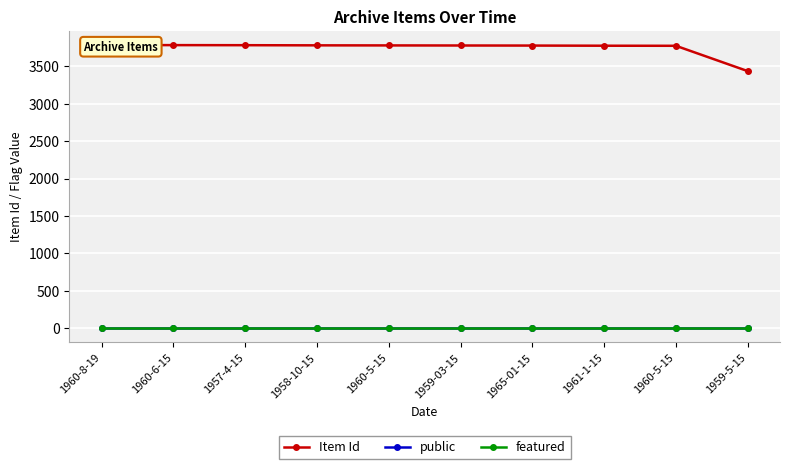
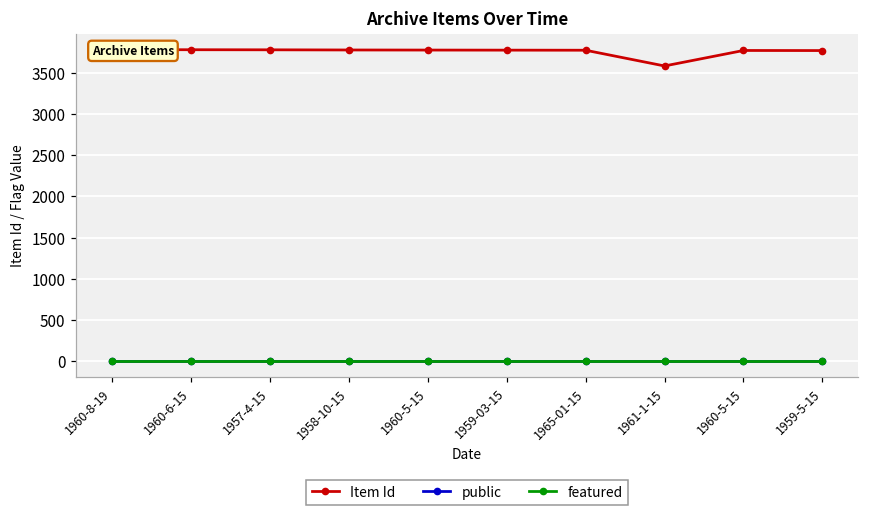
  {
    "Item Id": {
      "1960-6-15": 3800,
      "1957-4-15": 3800,
      "1958-10-15": 3800,
      "1959-03-15": 3800,
      "1965-01-15": 3800,
-     "1961-1-15": 3800,
-     "1959-5-15": 3400
+     "1961-1-15": 3600,
+     "1959-5-15": 3800
    },
    "featured": {
      "1960-8-19": 0,
      "1960-6-15": 0,
      "1957-4-15": 0,
      "1958-10-15": 0,
      "1959-03-15": 0,
      "1965-01-15": 0,
      "1961-1-15": 0,
      "1959-5-15": 0
    }
  }
